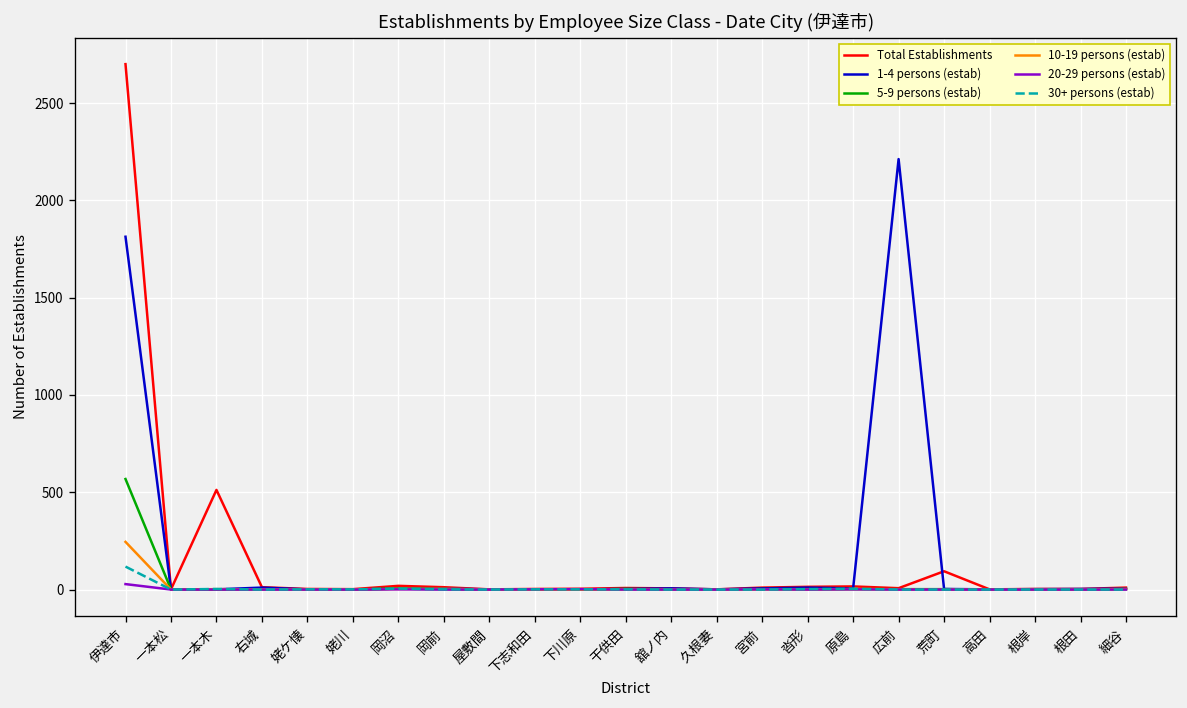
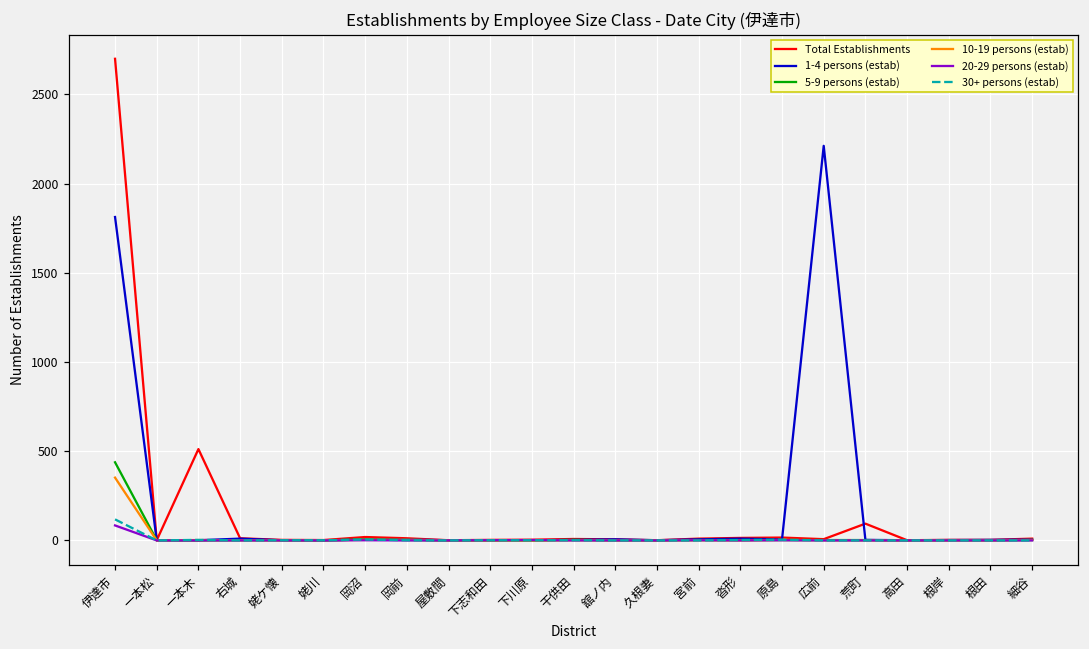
  {
    "Total Establishments": {
      "伊達市": 2700,
      "一本木": 510,
      "荒町": 90
    },
    "1-4 persons (estab)": {
      "伊達市": 1810,
      "広前": 2210
    },
    "5-9 persons (estab)": {
-     "伊達市": 570
+     "伊達市": 440
    },
    "10-19 persons (estab)": {
-     "伊達市": 250
+     "伊達市": 350
    },
    "20-29 persons (estab)": {
-     "伊達市": 30
+     "伊達市": 80
    },
    "30+ persons (estab)": {
      "伊達市": 120
    }
  }
